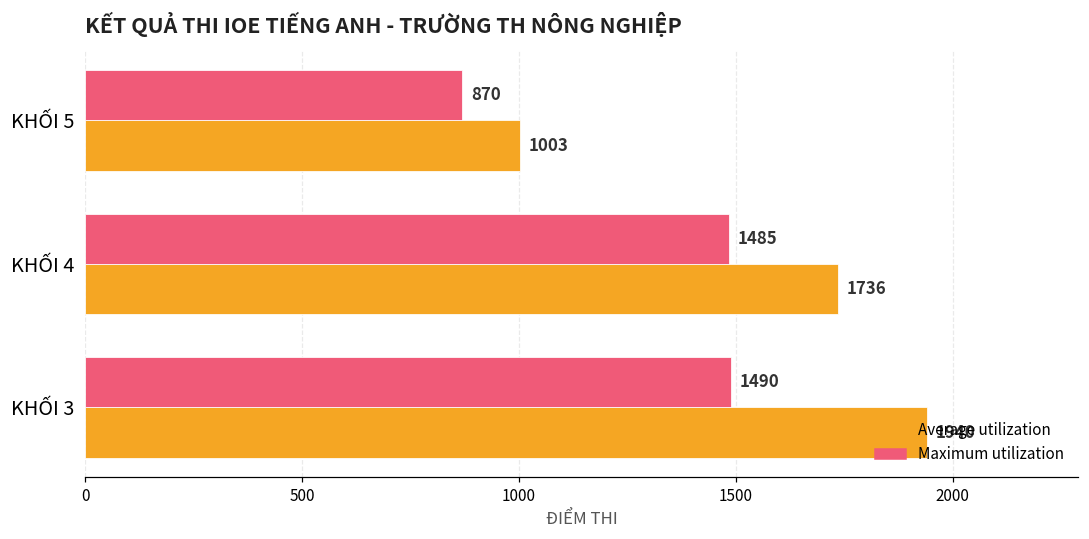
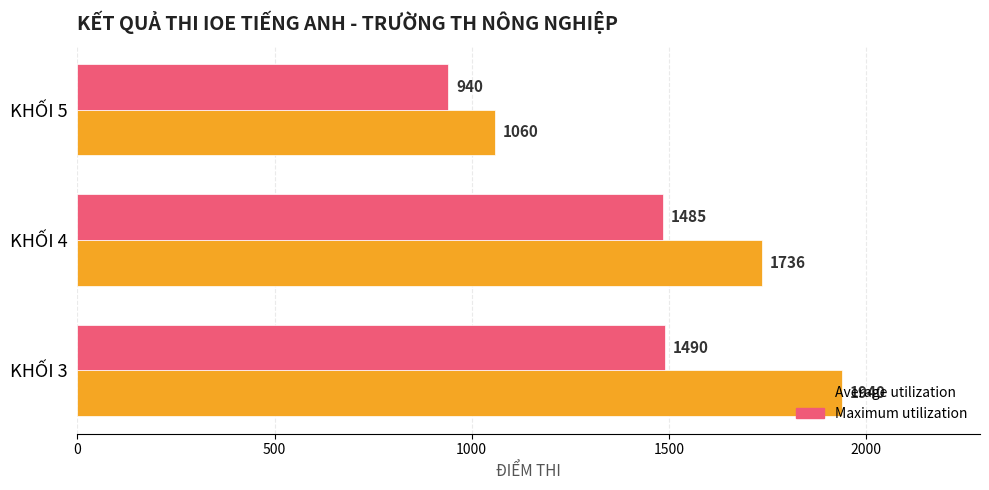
  {
    "Average utilization": {
-     "KHỐI 5": 1003,
+     "KHỐI 5": 1060,
      "KHỐI 4": 1736,
      "KHỐI 3": 1940
    },
    "Maximum utilization": {
-     "KHỐI 5": 870,
+     "KHỐI 5": 940,
      "KHỐI 4": 1485,
      "KHỐI 3": 1490
    }
  }
